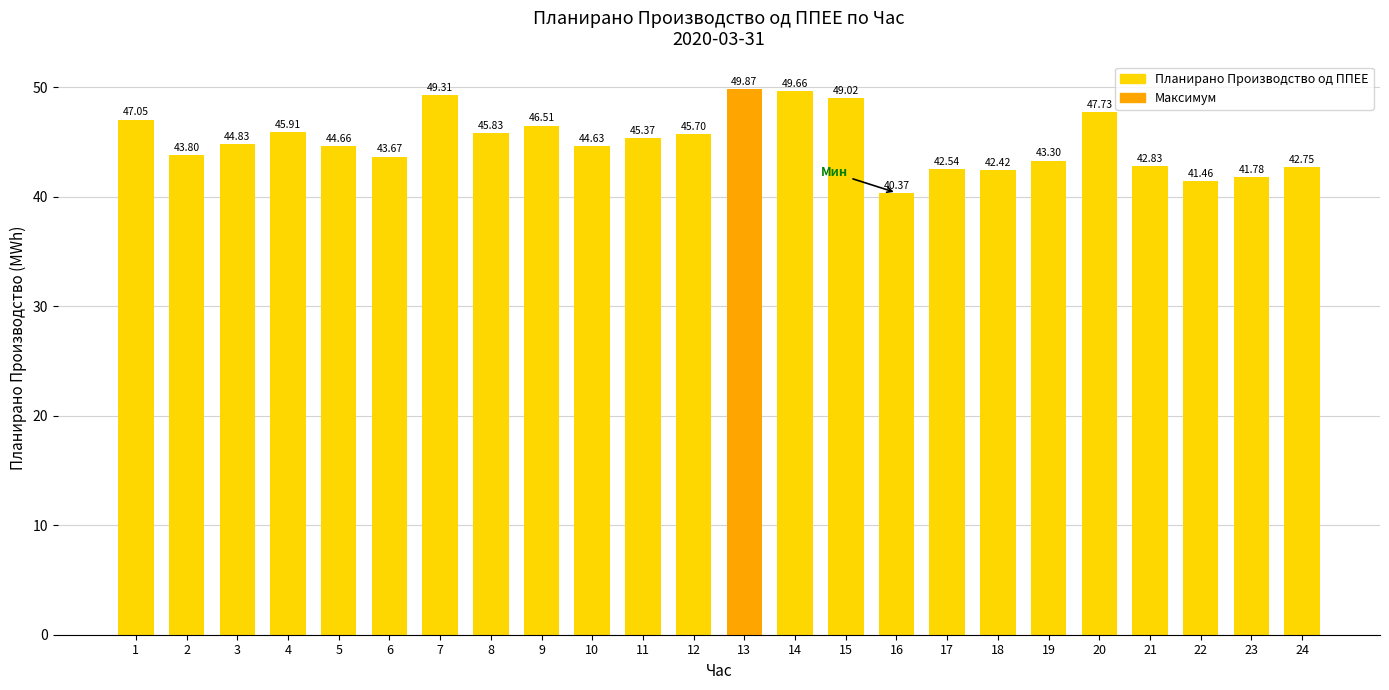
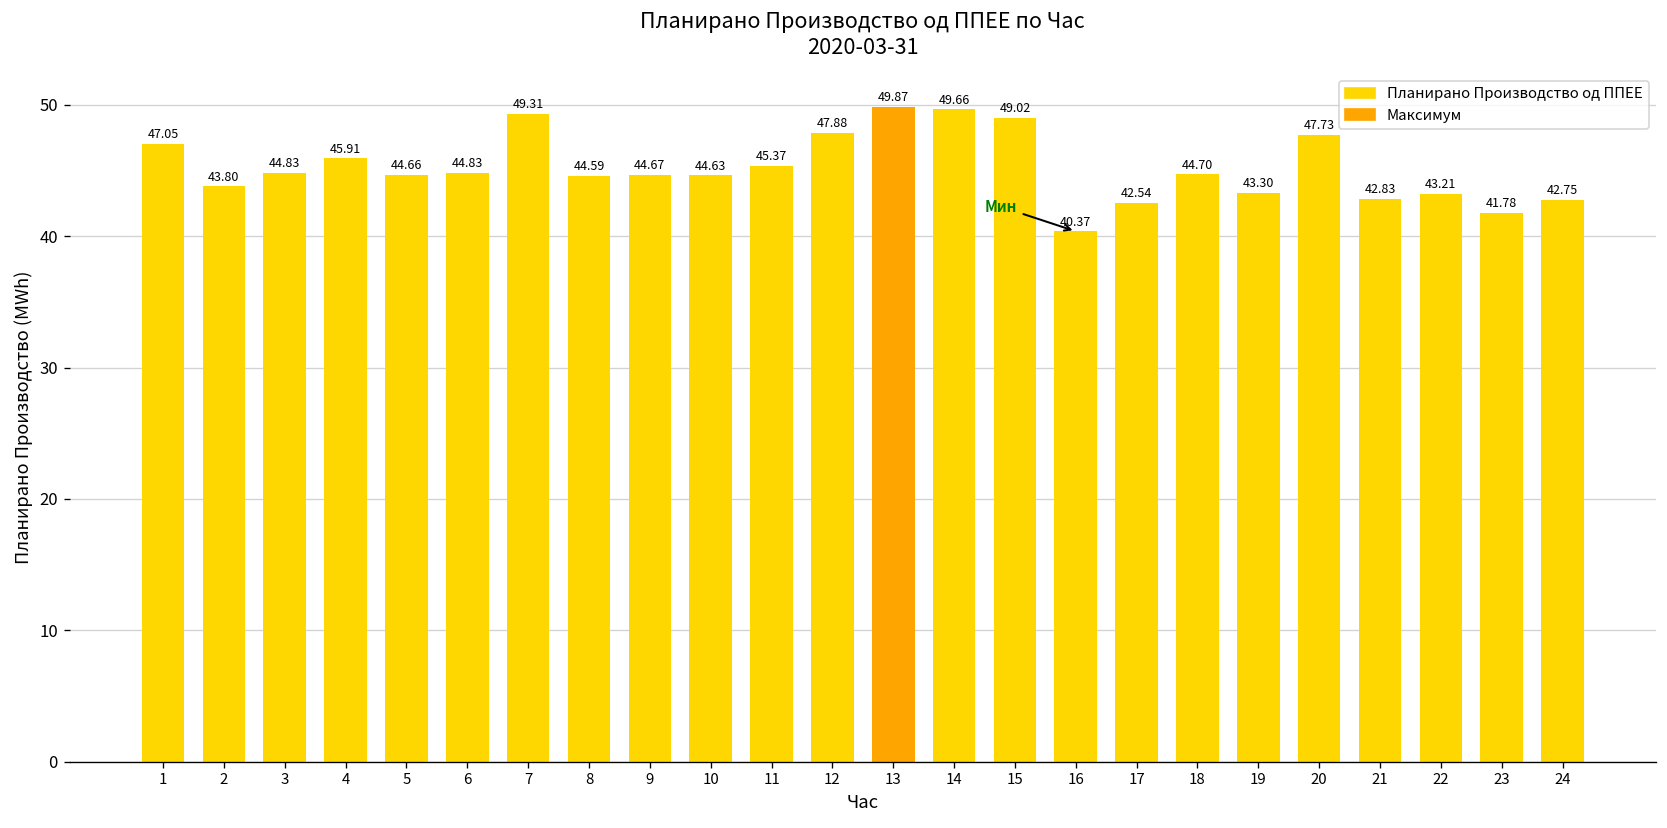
  {
    "1": 47.05,
    "2": 43.80,
    "3": 44.83,
    "4": 45.91,
    "5": 44.66,
-   "6": 43.67,
+   "6": 44.83,
    "7": 49.31,
-   "8": 45.83,
-   "9": 46.51,
+   "8": 44.59,
+   "9": 44.67,
    "10": 44.63,
    "11": 45.37,
-   "12": 45.70,
+   "12": 47.88,
    "13": 49.87,
    "14": 49.66,
    "15": 49.02,
    "17": 42.54,
-   "18": 42.42,
+   "18": 44.70,
    "19": 43.30,
    "20": 47.73,
    "21": 42.83,
-   "22": 41.46,
+   "22": 43.21,
    "23": 41.78,
    "24": 42.75
  }
